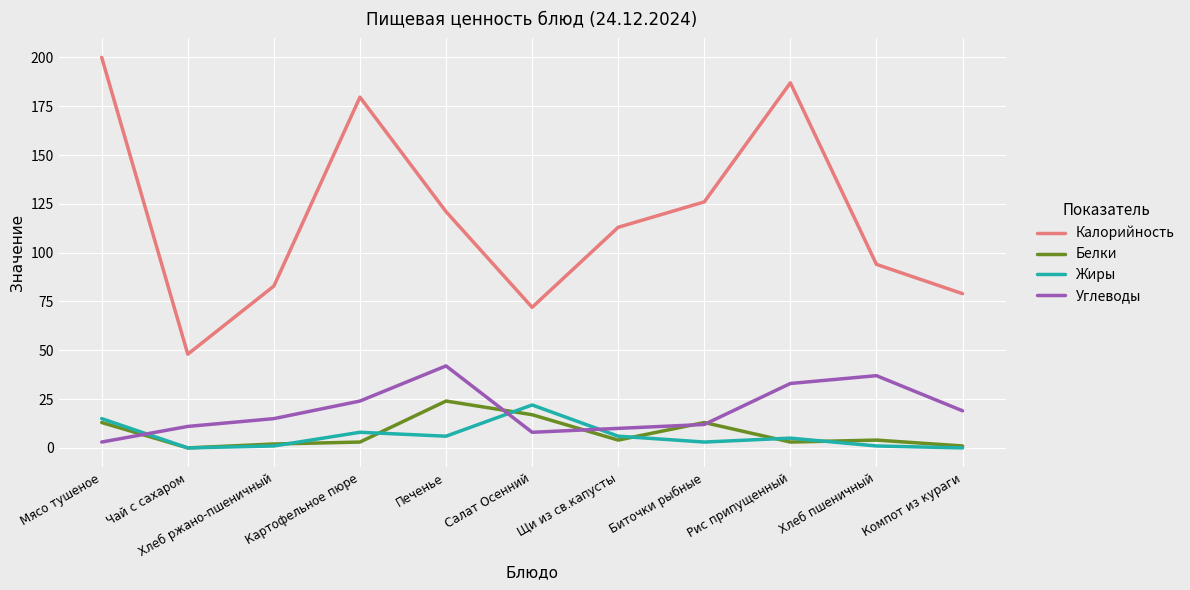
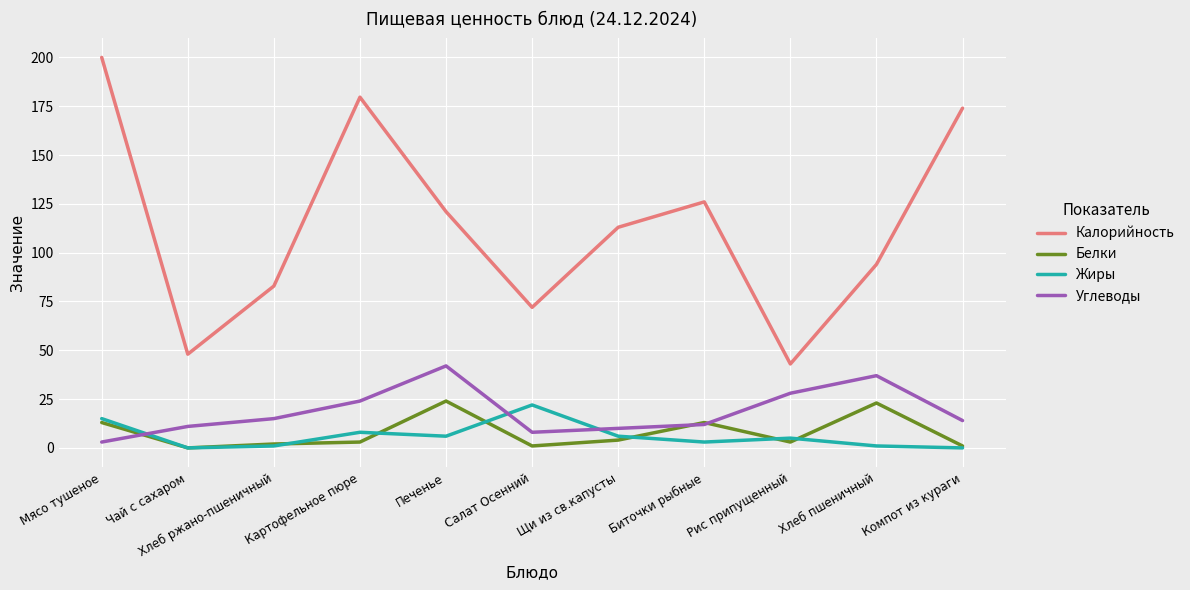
  {
    "Калорийность": {
      "Мясо тушеное": 200,
      "Чай с сахаром": 48,
      "Хлеб ржано-пшеничный": 83,
      "Картофельное пюре": 180,
      "Печенье": 121,
      "Салат Осенний": 72,
      "Щи из св.капусты": 113,
      "Биточки рыбные": 126,
-     "Рис припущенный": 187,
+     "Рис припущенный": 43,
      "Хлеб пшеничный": 94,
-     "Компот из кураги": 79
+     "Компот из кураги": 174
    },
    "Белки": {
      "Мясо тушеное": 13,
      "Картофельное пюре": 3,
      "Печенье": 24,
-     "Салат Осенний": 17,
+     "Салат Осенний": 1,
      "Щи из св.капусты": 4,
      "Рис припущенный": 3,
-     "Хлеб пшеничный": 4
+     "Хлеб пшеничный": 23
    },
    "Жиры": {
      "Мясо тушеное": 15,
      "Картофельное пюре": 8,
      "Печенье": 6,
      "Салат Осенний": 22,
      "Щи из св.капусты": 6,
      "Биточки рыбные": 3,
      "Рис припущенный": 5,
      "Хлеб пшеничный": 1
    },
    "Углеводы": {
      "Мясо тушеное": 3,
      "Чай с сахаром": 11,
      "Хлеб ржано-пшеничный": 15,
      "Картофельное пюре": 24,
      "Печенье": 42,
      "Салат Осенний": 8,
      "Щи из св.капусты": 10,
-     "Рис припущенный": 33,
+     "Рис припущенный": 28,
      "Хлеб пшеничный": 37,
-     "Компот из кураги": 19
+     "Компот из кураги": 14
    }
  }
